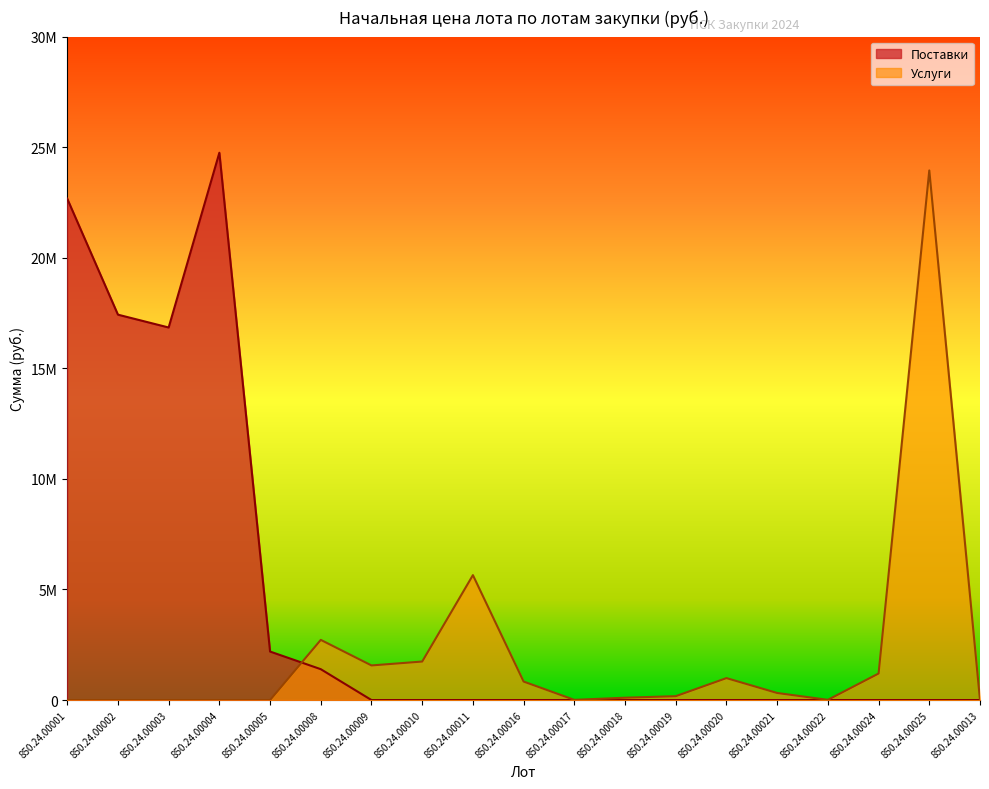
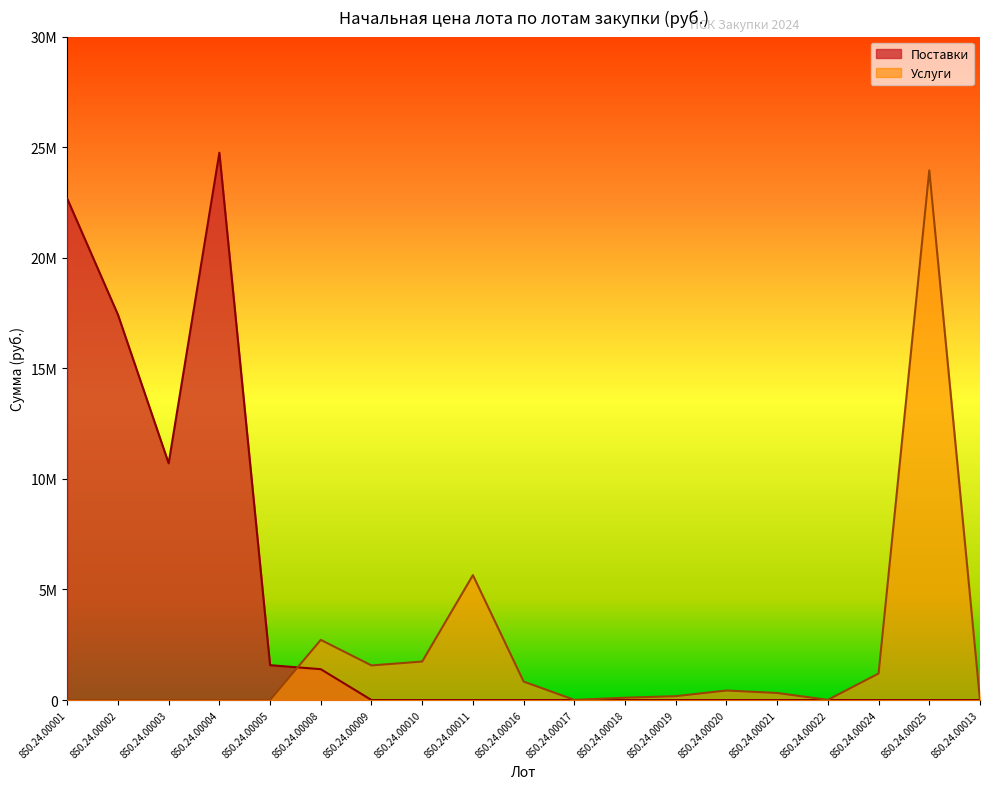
  {
    "Поставки": {
      "850.24.00001": 22700000,
      "850.24.00002": 17400000,
-     "850.24.00003": 16800000,
+     "850.24.00003": 10700000,
      "850.24.00004": 24800000,
-     "850.24.00005": 2200000,
+     "850.24.00005": 1600000,
      "850.24.00008": 1400000,
      "850.24.00009": 0,
      "850.24.00010": 0,
      "850.24.00011": 0,
      "850.24.00016": 0,
      "850.24.00019": 0,
      "850.24.00020": 0,
      "850.24.00021": 0,
      "850.24.00024": 0,
      "850.24.00025": 0
    },
    "Услуги": {
      "850.24.00001": 0,
      "850.24.00002": 0,
      "850.24.00003": 0,
      "850.24.00004": 0,
      "850.24.00005": 0,
      "850.24.00008": 2700000,
      "850.24.00009": 1600000,
      "850.24.00010": 1700000,
      "850.24.00011": 5600000,
      "850.24.00016": 800000,
      "850.24.00019": 200000,
-     "850.24.00020": 1000000,
+     "850.24.00020": 400000,
      "850.24.00021": 300000,
      "850.24.00024": 1200000,
      "850.24.00025": 23900000
    }
  }
